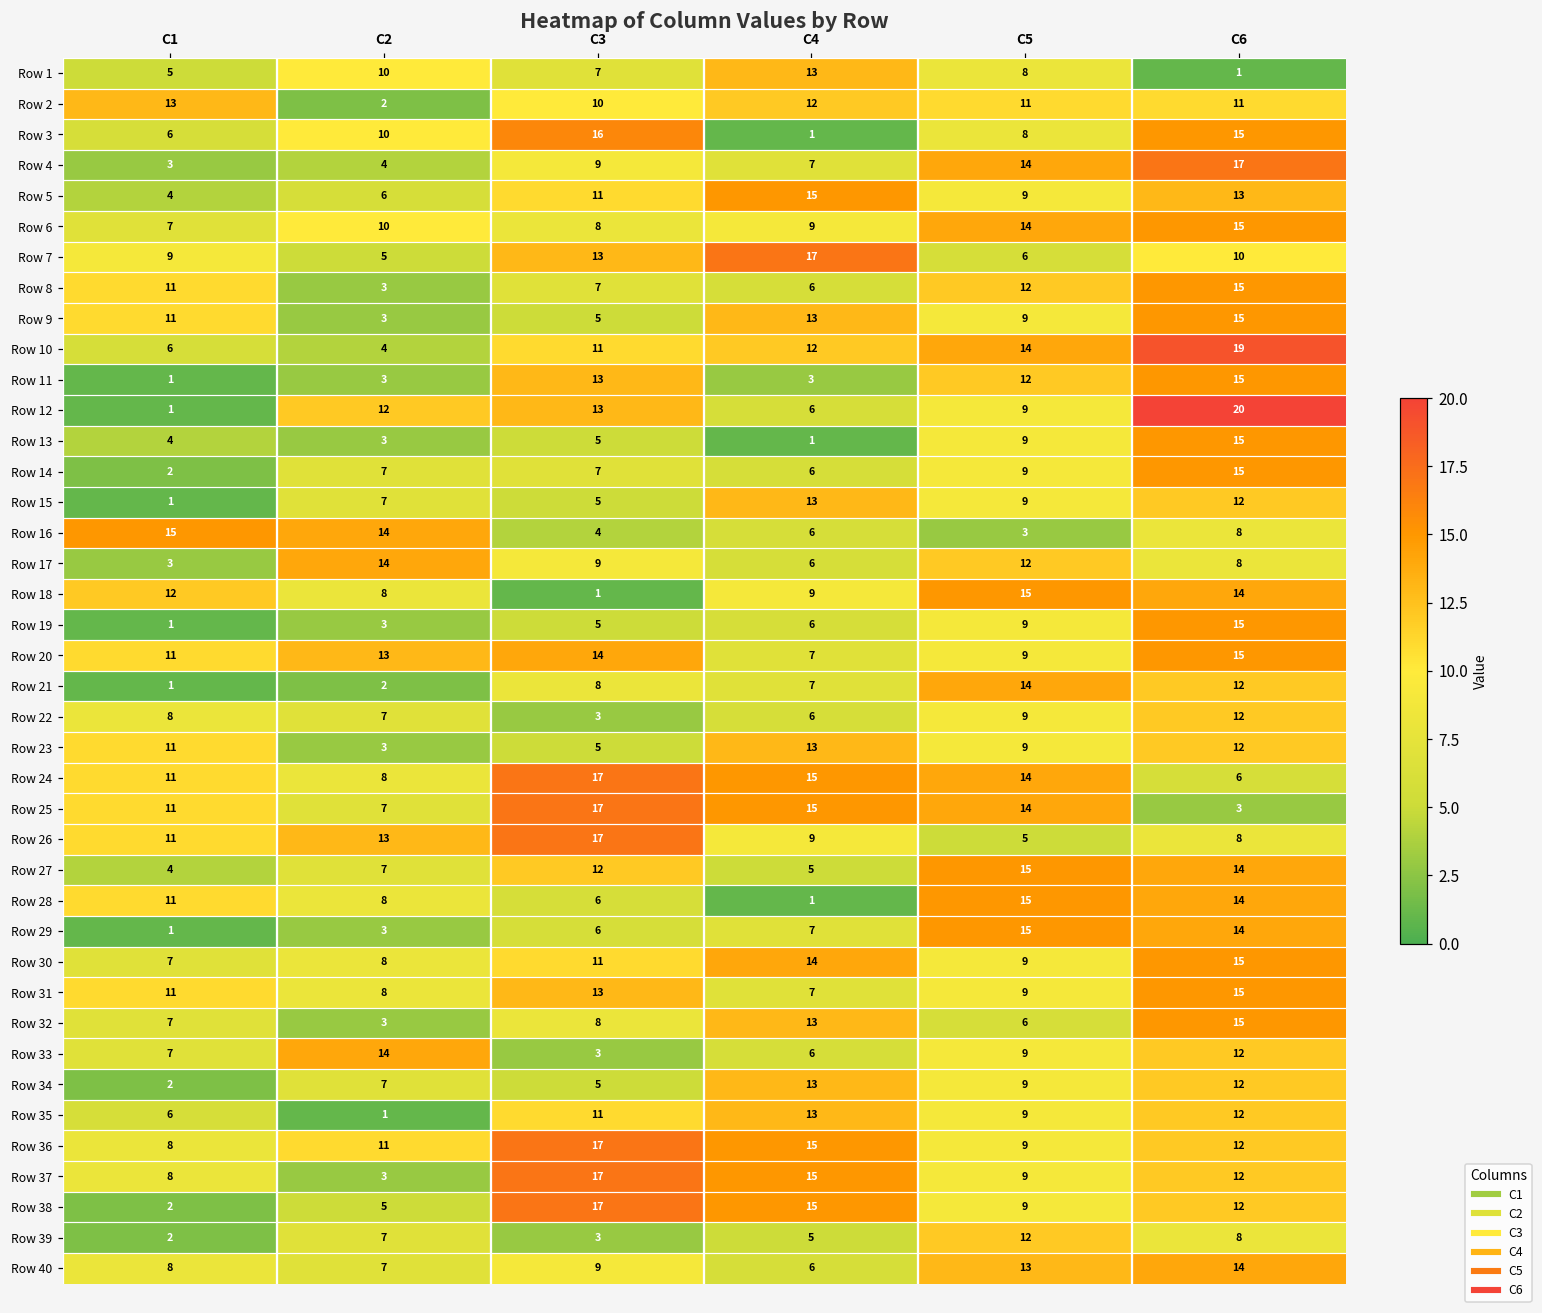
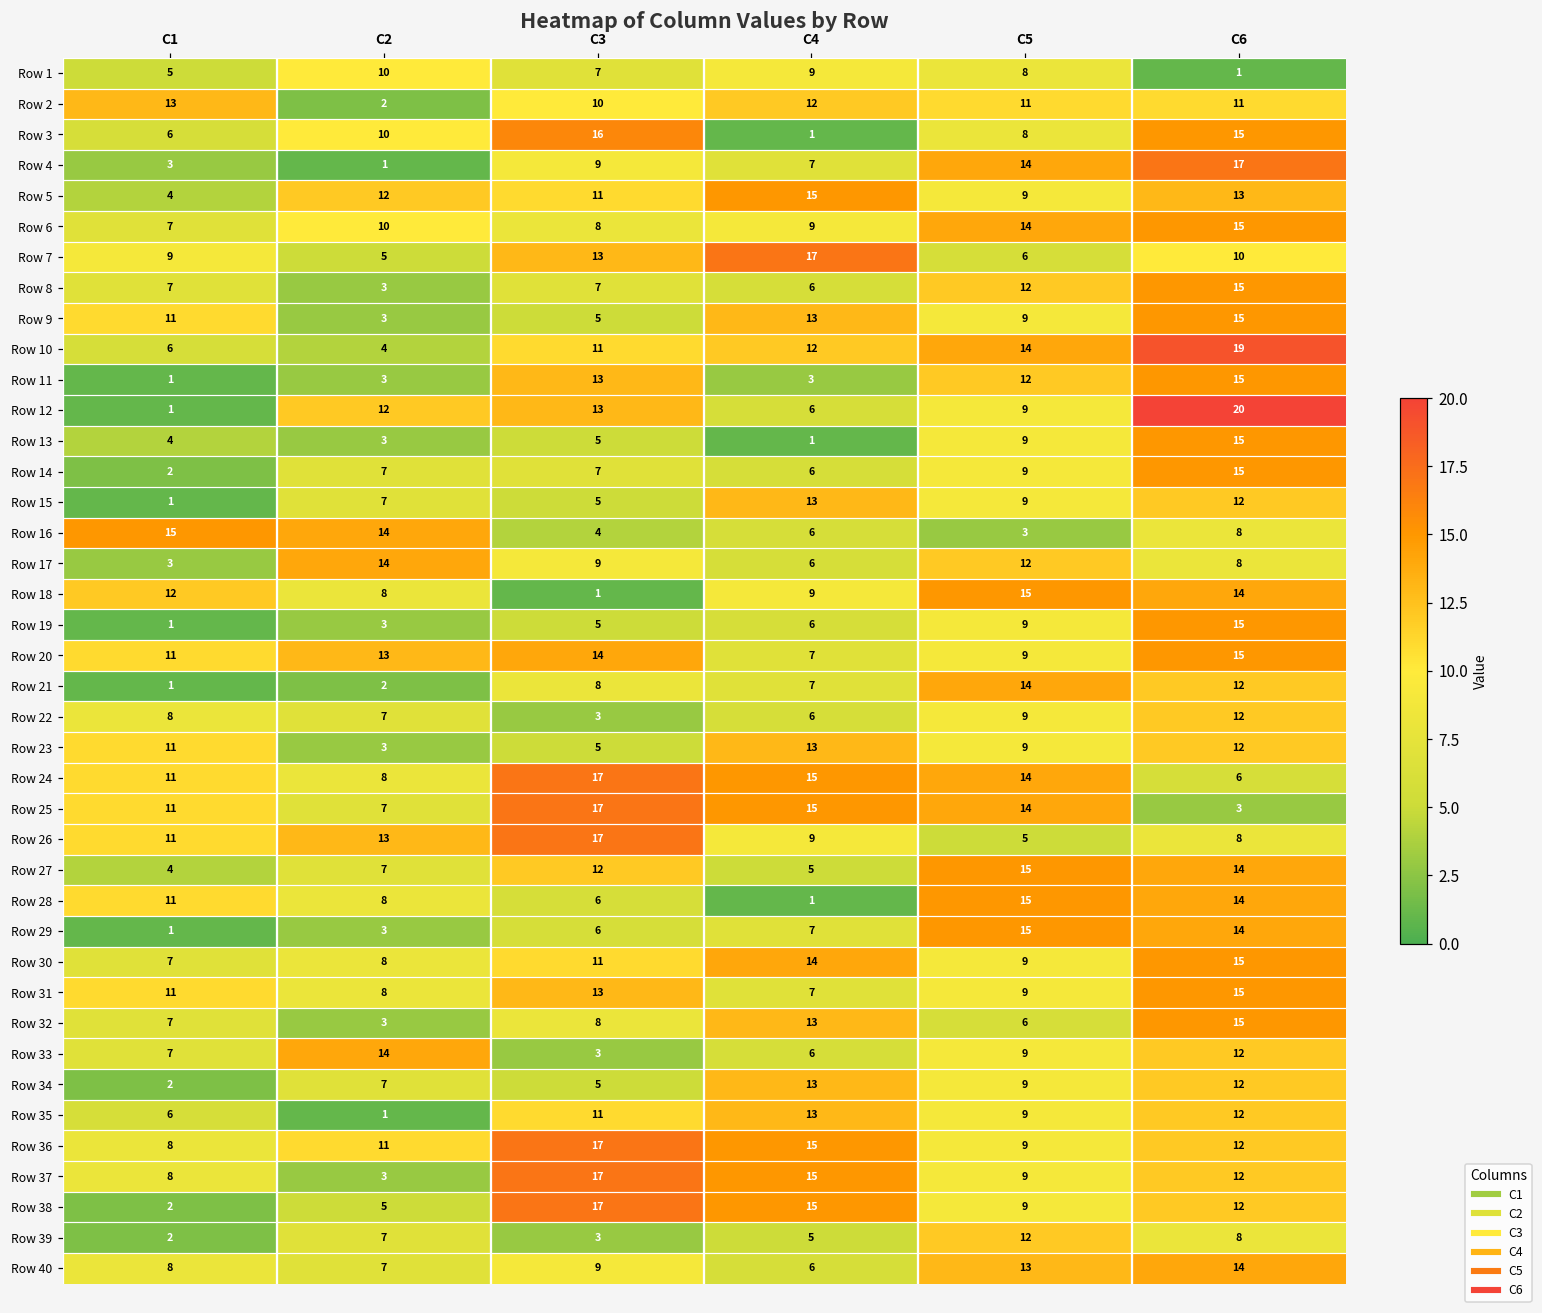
  {
    "Row 1": {
      "C1": 5,
      "C2": 10,
      "C3": 7,
-     "C4": 13,
+     "C4": 9,
      "C5": 8,
      "C6": 1
    },
    "Row 4": {
      "C1": 3,
-     "C2": 4,
+     "C2": 1,
      "C3": 9,
      "C4": 7,
      "C5": 14,
      "C6": 17
    },
    "Row 5": {
      "C1": 4,
-     "C2": 6,
+     "C2": 12,
      "C3": 11,
      "C4": 15,
      "C5": 9,
      "C6": 13
    },
    "Row 8": {
-     "C1": 11,
+     "C1": 7,
      "C2": 3,
      "C3": 7,
      "C4": 6,
      "C5": 12,
      "C6": 15
    }
  }
